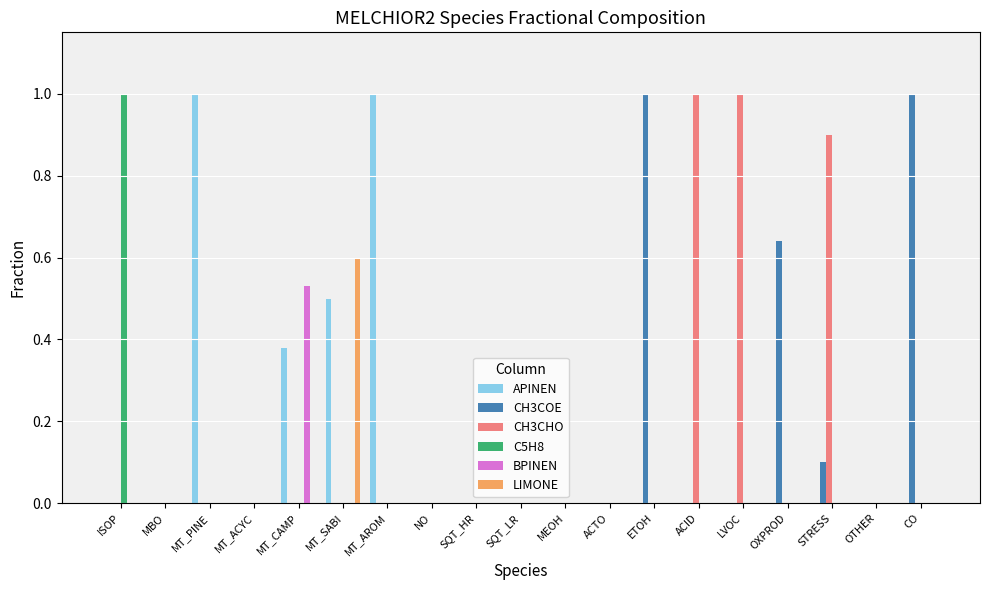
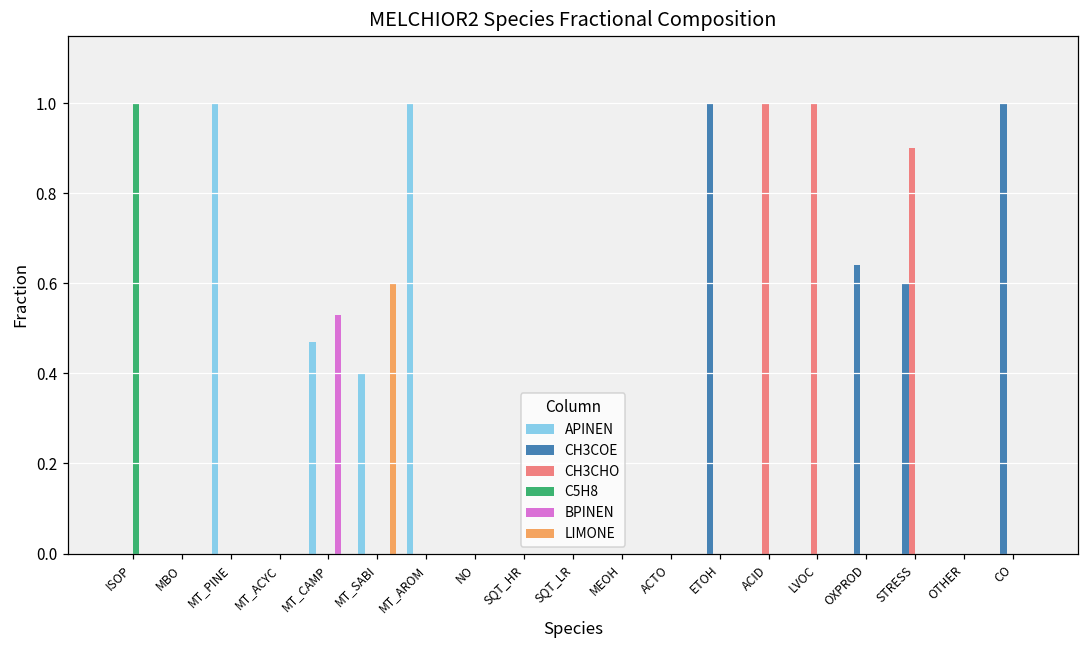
  {
    "APINEN": {
      "ISOP": 0.00,
      "MBO": 0.00,
      "MT_PINE": 1.00,
      "MT_ACYC": 0.00,
-     "MT_CAMP": 0.38,
-     "MT_SABI": 0.5,
+     "MT_CAMP": 0.47,
+     "MT_SABI": 0.4,
      "MT_AROM": 1.00,
      "NO": 0.00,
      "SQT_HR": 0.00,
      "SQT_LR": 0.00,
      "MEOH": 0.00,
      "ACTO": 0.00,
      "ETOH": 0.00,
      "ACID": 0.00,
      "LVOC": 0.00,
      "OXPROD": 0.00,
      "STRESS": 0.00,
      "OTHER": 0.00,
      "CO": 0.00
    },
    "CH3COE": {
      "ISOP": 0.0,
      "MBO": 0.0,
      "MT_PINE": 0.0,
      "MT_ACYC": 0.0,
      "MT_CAMP": 0.0,
      "MT_SABI": 0.0,
      "MT_AROM": 0.0,
      "NO": 0.0,
      "SQT_HR": 0.0,
      "SQT_LR": 0.0,
      "MEOH": 0.0,
      "ACTO": 0.0,
      "ETOH": 1.0,
      "ACID": 0.0,
      "LVOC": 0.0,
      "OXPROD": 0.64,
-     "STRESS": 0.1,
+     "STRESS": 0.6,
      "OTHER": 0.0,
      "CO": 1.0
    },
    "C5H8": {
      "ISOP": 1.00,
      "MBO": 0.00,
      "MT_PINE": 0.00,
      "MT_ACYC": 0.00,
      "MT_CAMP": 0.00,
      "MT_SABI": 0.00,
      "MT_AROM": 0.00,
      "NO": 0.00,
      "SQT_HR": 0.00,
      "SQT_LR": 0.00,
      "MEOH": 0.00,
      "ACTO": 0.00,
      "ETOH": 0.00,
      "ACID": 0.00,
      "LVOC": 0.00,
      "OXPROD": 0.00,
      "STRESS": 0.00,
      "OTHER": 0.00,
      "CO": 0.00
    },
    "BPINEN": {
      "ISOP": 0.00,
      "MBO": 0.00,
      "MT_PINE": 0.00,
      "MT_ACYC": 0.00,
      "MT_CAMP": 0.53,
      "MT_SABI": 0.00,
      "MT_AROM": 0.00,
      "NO": 0.00,
      "SQT_HR": 0.00,
      "SQT_LR": 0.00,
      "MEOH": 0.00,
      "ACTO": 0.00,
      "ETOH": 0.00,
      "ACID": 0.00,
      "LVOC": 0.00,
      "OXPROD": 0.00,
      "STRESS": 0.00,
      "OTHER": 0.00,
      "CO": 0.00
    }
  }
